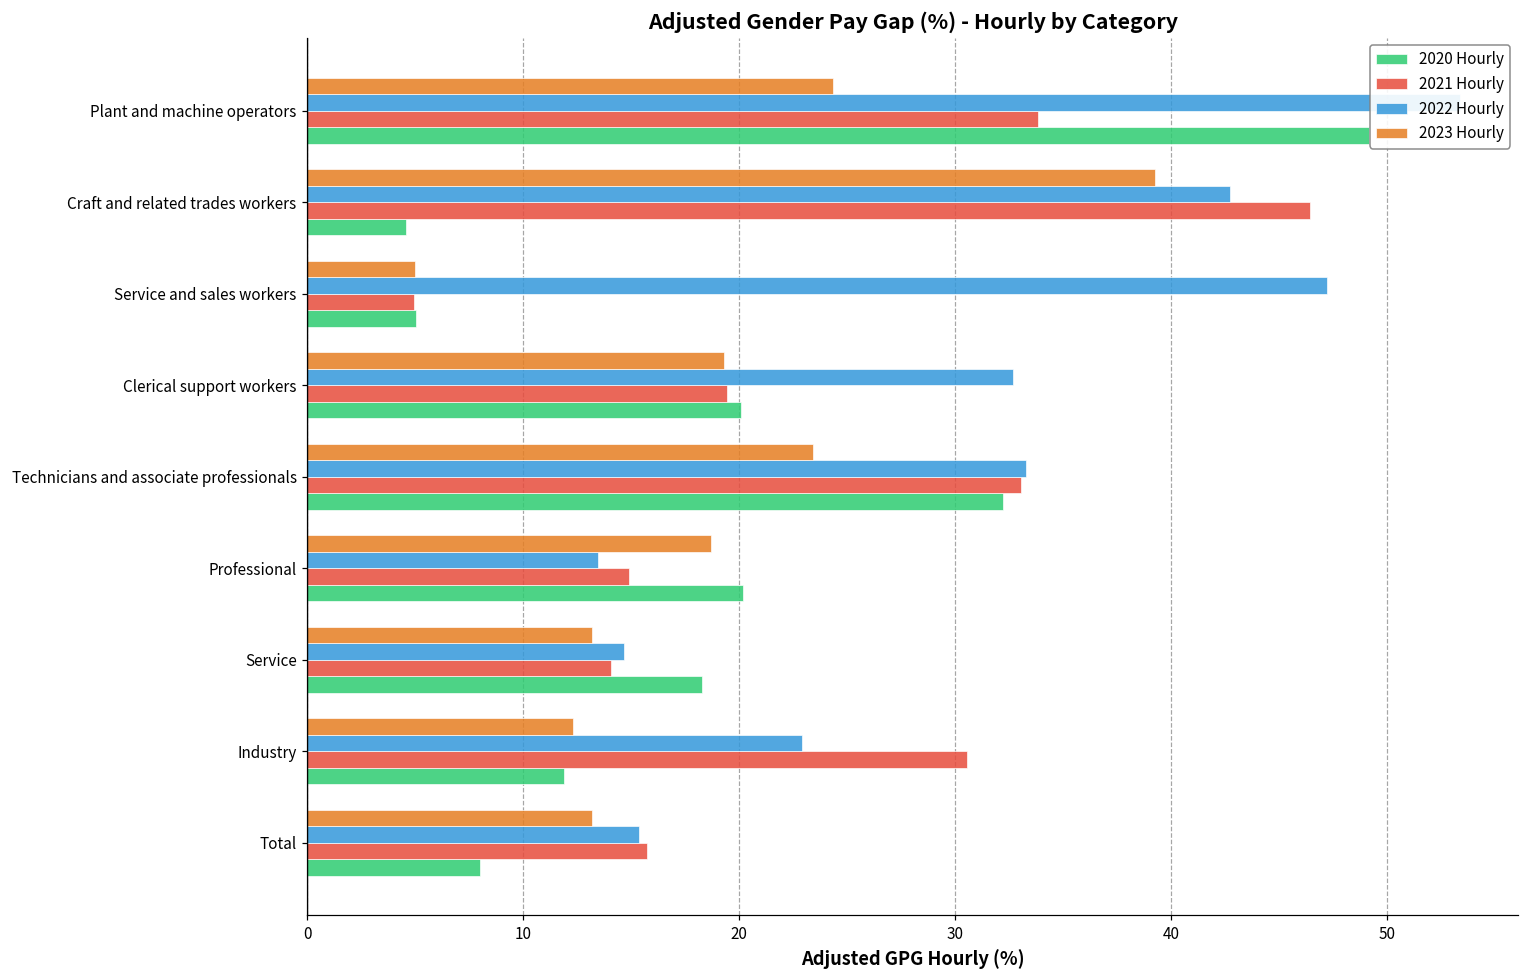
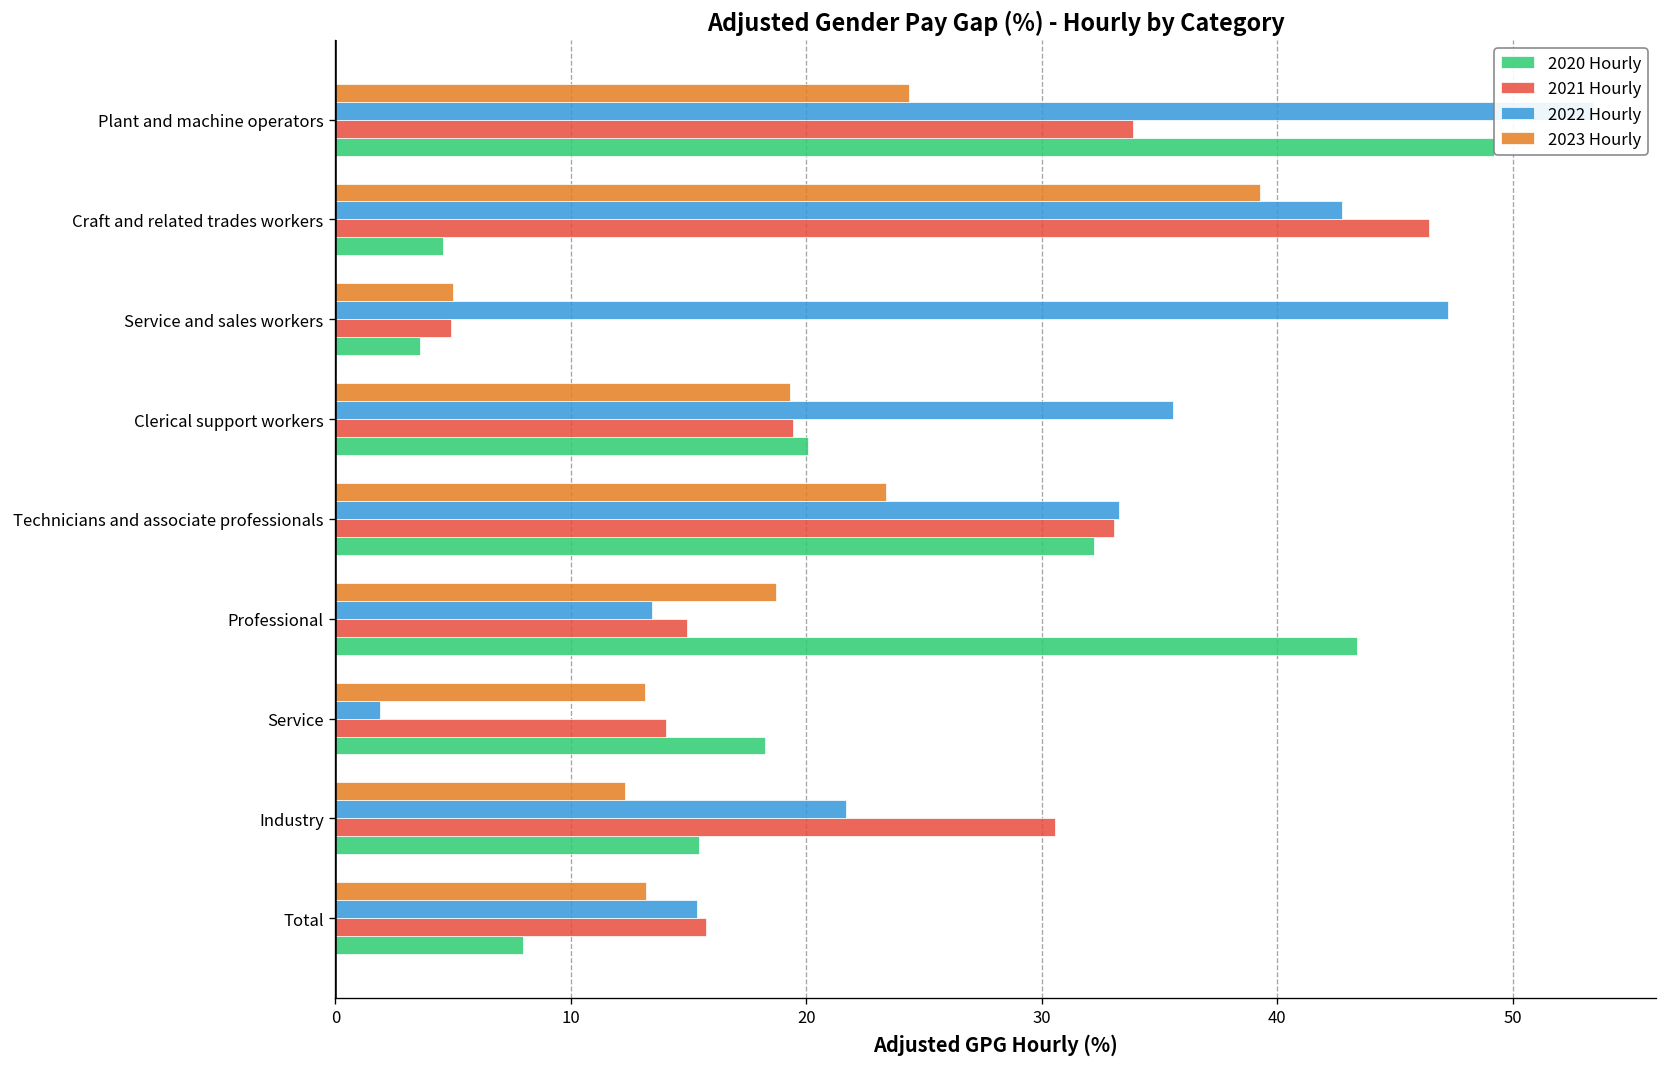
  {
    "2020 Hourly": {
      "Plant and machine operators": 49.2,
      "Craft and related trades workers": 4.6,
-     "Service and sales workers": 5.0,
+     "Service and sales workers": 3.6,
      "Clerical support workers": 20.1,
      "Technicians and associate professionals": 32.2,
-     "Professional": 20.2,
+     "Professional": 43.4,
      "Service": 18.3,
-     "Industry": 11.9,
+     "Industry": 15.4,
      "Total": 8.0
    },
    "2022 Hourly": {
      "Craft and related trades workers": 42.7,
      "Service and sales workers": 47.3,
-     "Clerical support workers": 32.7,
+     "Clerical support workers": 35.6,
      "Technicians and associate professionals": 33.3,
      "Professional": 13.4,
-     "Service": 14.7,
-     "Industry": 22.9,
+     "Service": 1.9,
+     "Industry": 21.7,
      "Total": 15.4
    }
  }
